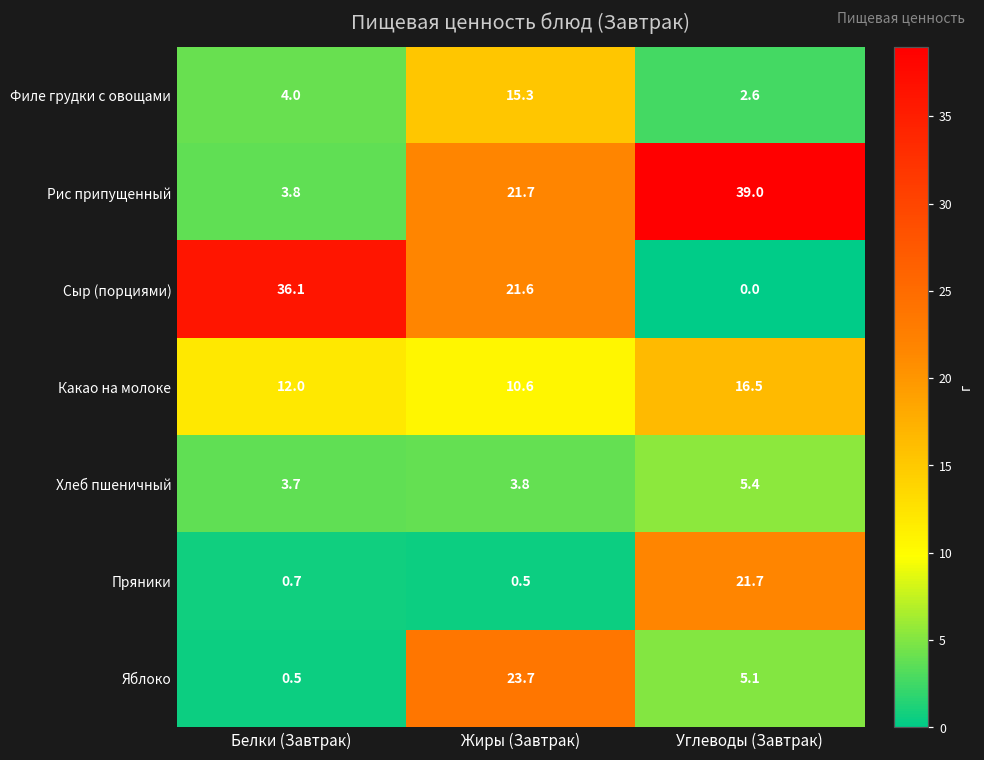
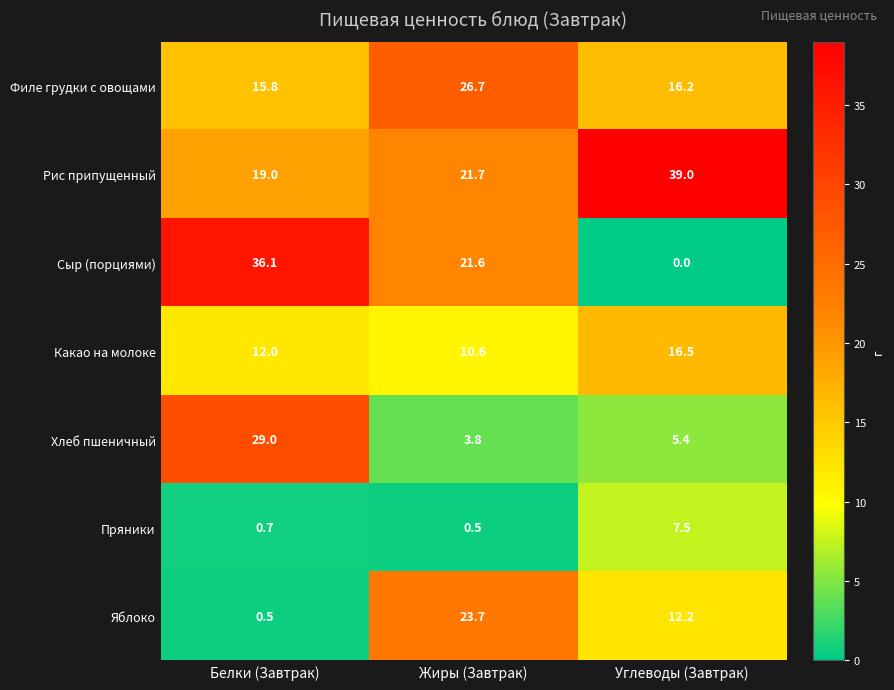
  {
    "Филе грудки с овощами": {
-     "Белки (Завтрак)": 4.0,
-     "Жиры (Завтрак)": 15.3,
-     "Углеводы (Завтрак)": 2.6
+     "Белки (Завтрак)": 15.8,
+     "Жиры (Завтрак)": 26.7,
+     "Углеводы (Завтрак)": 16.2
    },
    "Рис припущенный": {
-     "Белки (Завтрак)": 3.8,
+     "Белки (Завтрак)": 19.0,
      "Жиры (Завтрак)": 21.7,
      "Углеводы (Завтрак)": 39.0
    },
    "Сыр (порциями)": {
      "Белки (Завтрак)": 36.1,
      "Жиры (Завтрак)": 21.6,
      "Углеводы (Завтрак)": 0.0
    },
    "Какао на молоке": {
      "Белки (Завтрак)": 12.0,
      "Жиры (Завтрак)": 10.6,
      "Углеводы (Завтрак)": 16.5
    },
    "Хлеб пшеничный": {
-     "Белки (Завтрак)": 3.7,
+     "Белки (Завтрак)": 29.0,
      "Жиры (Завтрак)": 3.8,
      "Углеводы (Завтрак)": 5.4
    },
    "Пряники": {
      "Белки (Завтрак)": 0.7,
      "Жиры (Завтрак)": 0.5,
-     "Углеводы (Завтрак)": 21.7
+     "Углеводы (Завтрак)": 7.5
    },
    "Яблоко": {
      "Белки (Завтрак)": 0.5,
      "Жиры (Завтрак)": 23.7,
-     "Углеводы (Завтрак)": 5.1
+     "Углеводы (Завтрак)": 12.2
    }
  }
